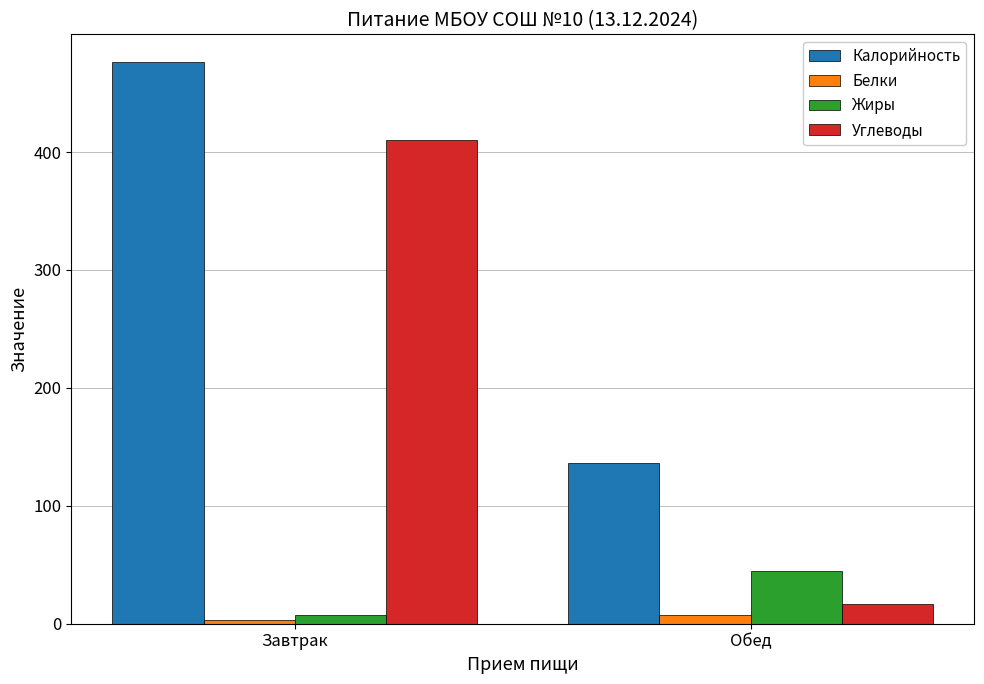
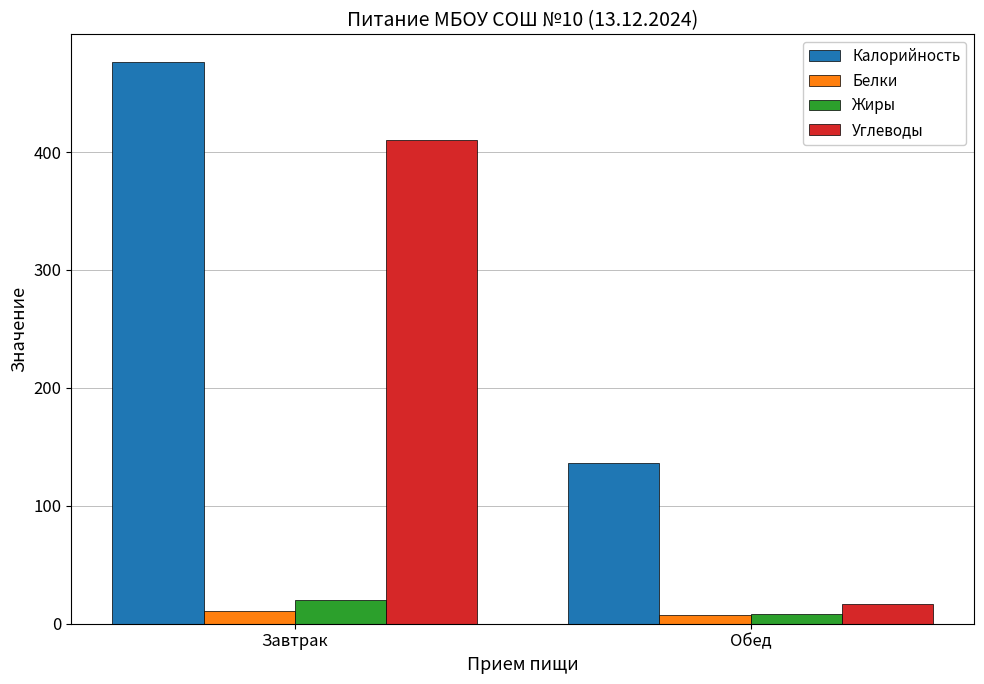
  {
    "Калорийность": {
      "Завтрак": 476,
      "Обед": 136
    },
    "Белки": {
-     "Завтрак": 3,
+     "Завтрак": 11,
      "Обед": 7
    },
    "Жиры": {
-     "Завтрак": 7,
-     "Обед": 45
+     "Завтрак": 20,
+     "Обед": 8
    },
    "Углеводы": {
      "Завтрак": 410,
      "Обед": 17
    }
  }
